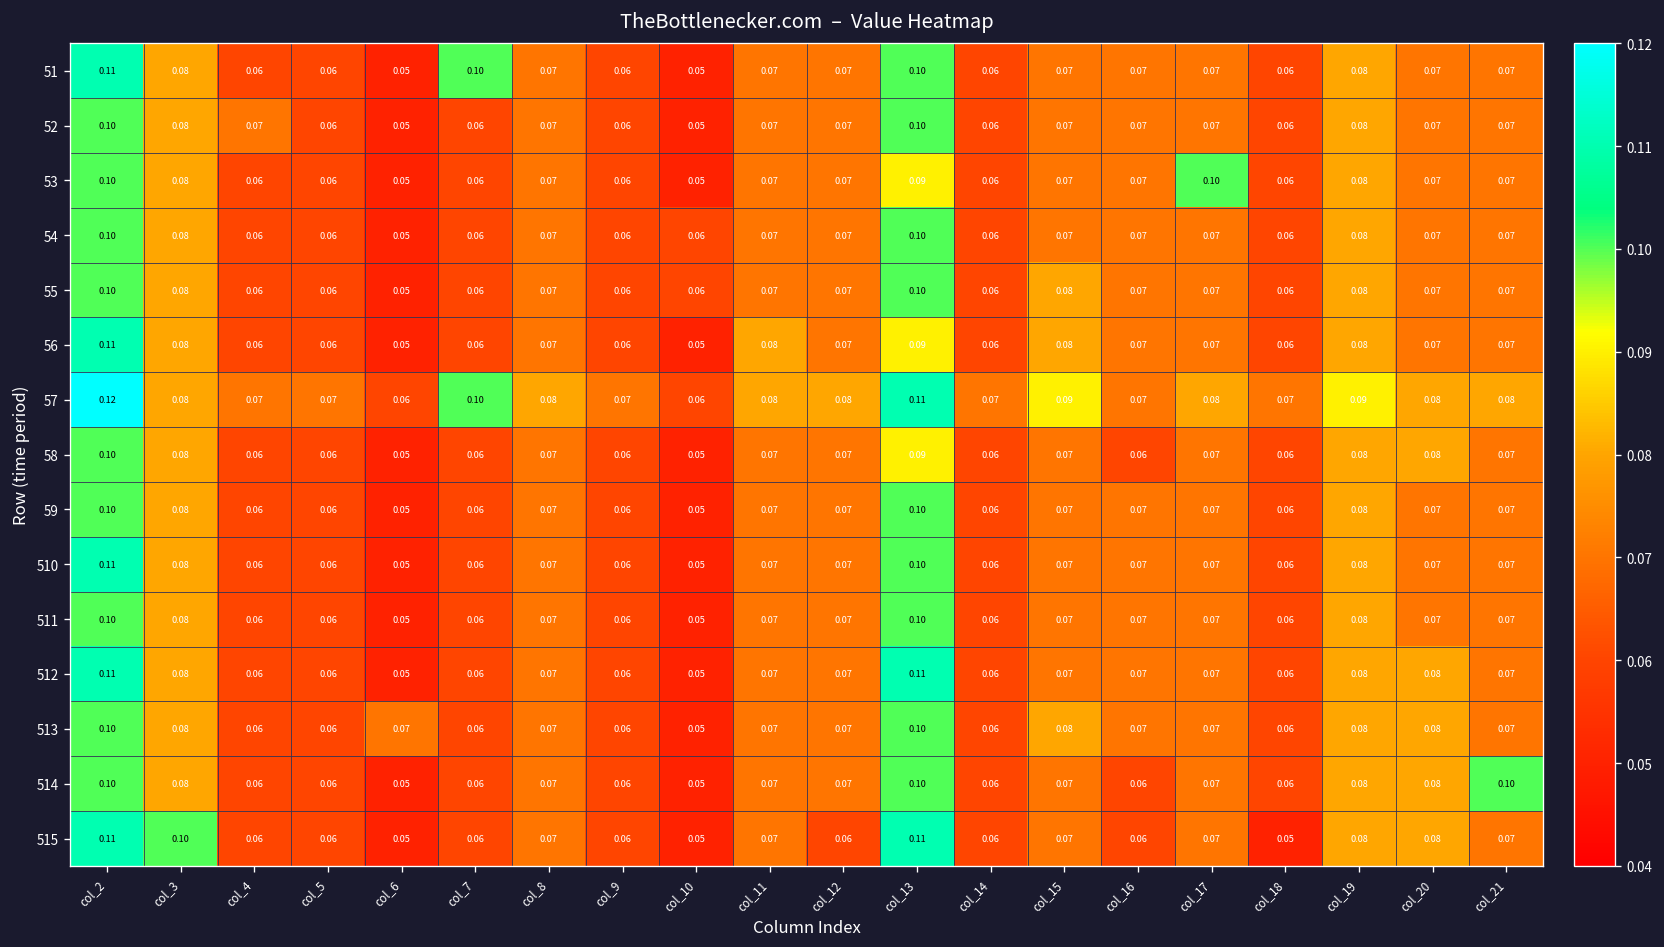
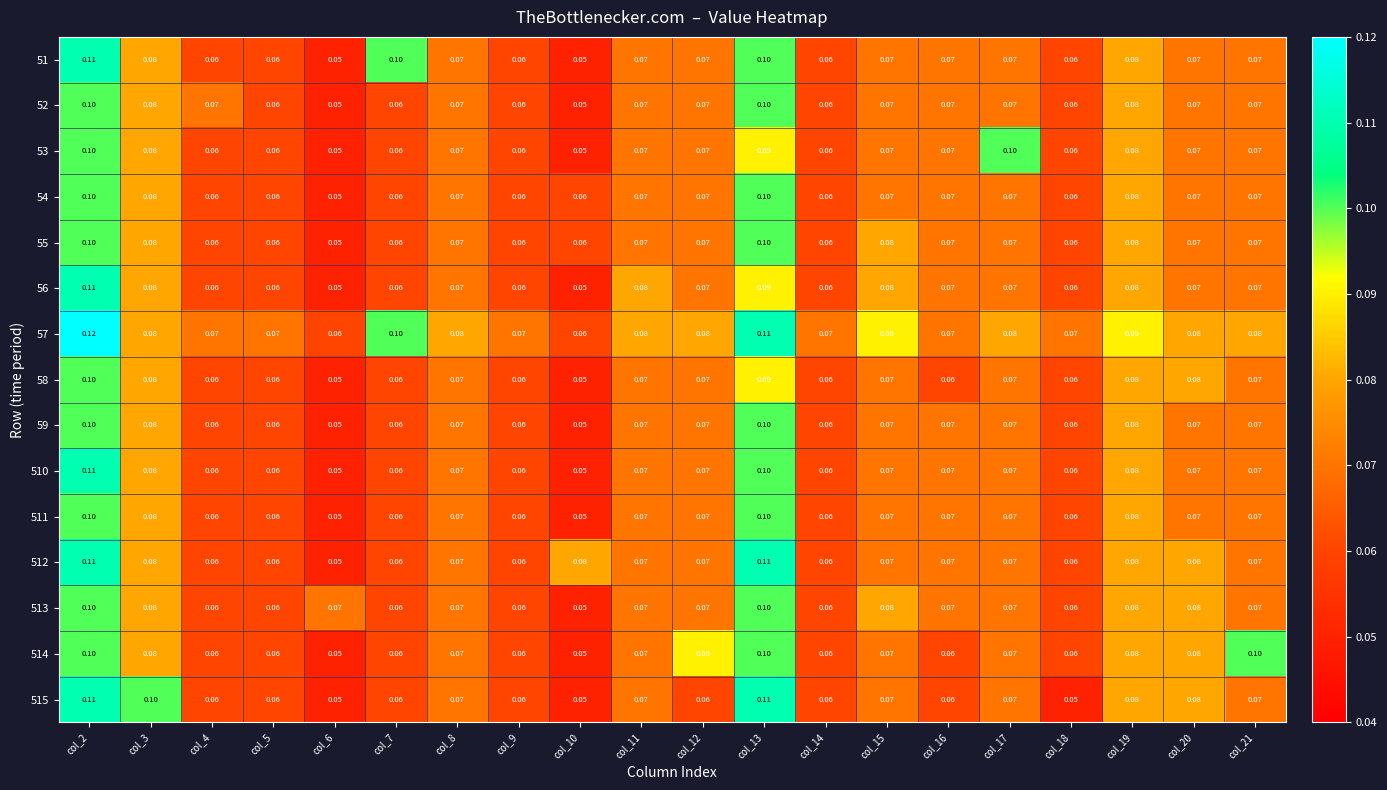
  {
    "512": {
      "col_2": 0.11,
      "col_3": 0.08,
      "col_4": 0.06,
      "col_5": 0.06,
      "col_6": 0.05,
      "col_7": 0.06,
      "col_8": 0.07,
      "col_9": 0.06,
-     "col_10": 0.05,
+     "col_10": 0.08,
      "col_11": 0.07,
      "col_12": 0.07,
      "col_13": 0.11,
      "col_14": 0.06,
      "col_15": 0.07,
      "col_16": 0.07,
      "col_17": 0.07,
      "col_18": 0.06,
      "col_19": 0.08,
      "col_20": 0.08,
      "col_21": 0.07
    },
    "514": {
      "col_2": 0.10,
      "col_3": 0.08,
      "col_4": 0.06,
      "col_5": 0.06,
      "col_6": 0.05,
      "col_7": 0.06,
      "col_8": 0.07,
      "col_9": 0.06,
      "col_10": 0.05,
      "col_11": 0.07,
-     "col_12": 0.07,
+     "col_12": 0.09,
      "col_13": 0.10,
      "col_14": 0.06,
      "col_15": 0.07,
      "col_16": 0.06,
      "col_17": 0.07,
      "col_18": 0.06,
      "col_19": 0.08,
      "col_20": 0.08,
      "col_21": 0.10
    }
  }
